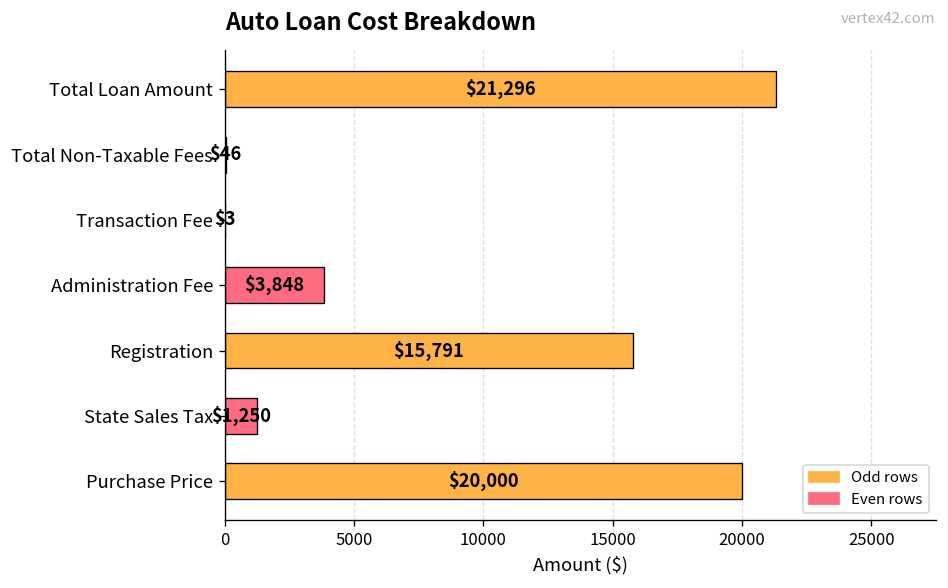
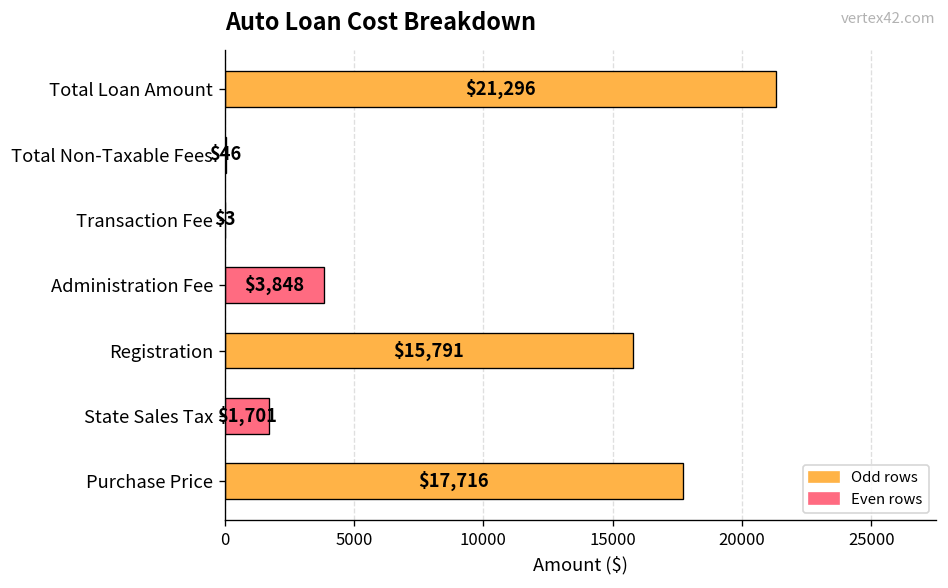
  {
    "Total Loan Amount": "$21,296",
    "Total Non-Taxable Fees": "$46",
    "Transaction Fee": "$3",
    "Administration Fee": "$3,848",
    "Registration": "$15,791",
-   "State Sales Tax": "$1,250",
-   "Purchase Price": "$20,000"
+   "State Sales Tax": "$1,701",
+   "Purchase Price": "$17,716"
  }
